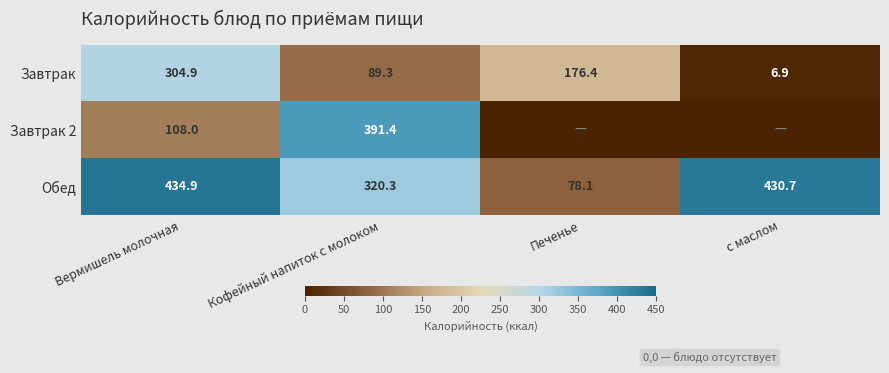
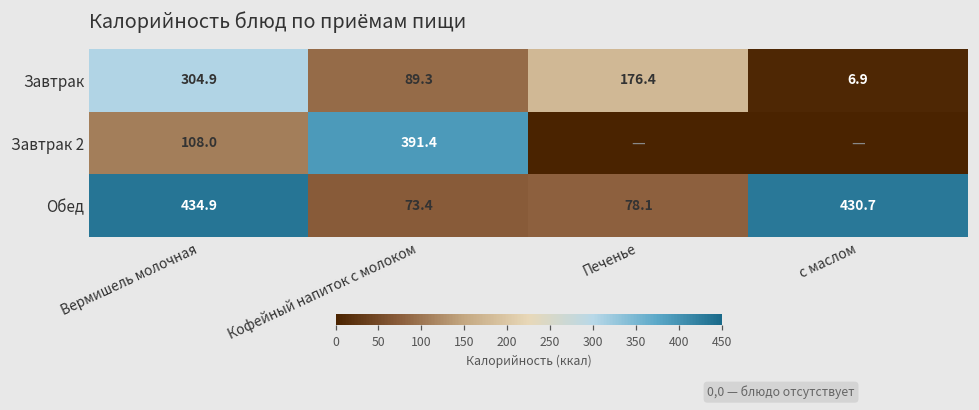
  {
    "Завтрак": {
      "Вермишель молочная": 304.9,
      "Кофейный напиток с молоком": 89.3,
      "Печенье": 176.4,
      "с маслом": 6.9
    },
    "Завтрак 2": {
      "Вермишель молочная": 108.0,
      "Кофейный напиток с молоком": 391.4
    },
    "Обед": {
      "Вермишель молочная": 434.9,
-     "Кофейный напиток с молоком": 320.3,
+     "Кофейный напиток с молоком": 73.4,
      "Печенье": 78.1,
      "с маслом": 430.7
    }
  }
